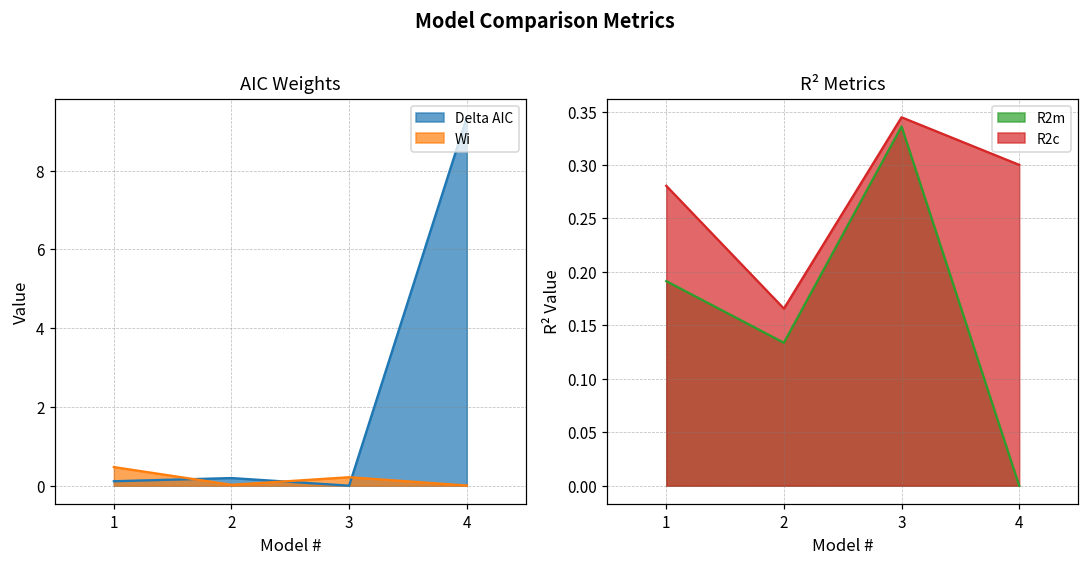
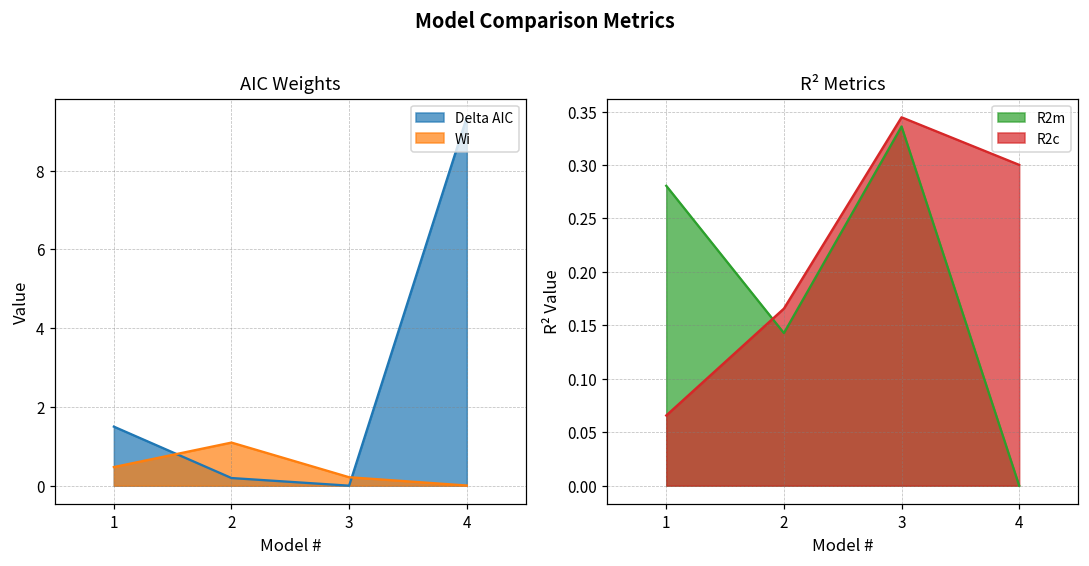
  {
    "AIC Weights": {
      "Delta AIC": {
-       "1": 0.1,
+       "1": 1.5,
        "2": 0.2,
        "3": 0.0
      },
      "Wi": {
        "1": 0.5,
-       "2": 0.0,
+       "2": 1.1,
        "3": 0.2,
        "4": 0.0
      }
    },
    "R² Metrics": {
      "R2m": {
-       "1": 0.19,
-       "2": 0.13,
+       "1": 0.28,
+       "2": 0.14,
        "3": 0.34,
        "4": 0.00
      },
      "R2c": {
-       "1": 0.28,
+       "1": 0.07,
        "2": 0.17,
        "3": 0.34,
        "4": 0.30
      }
    }
  }
